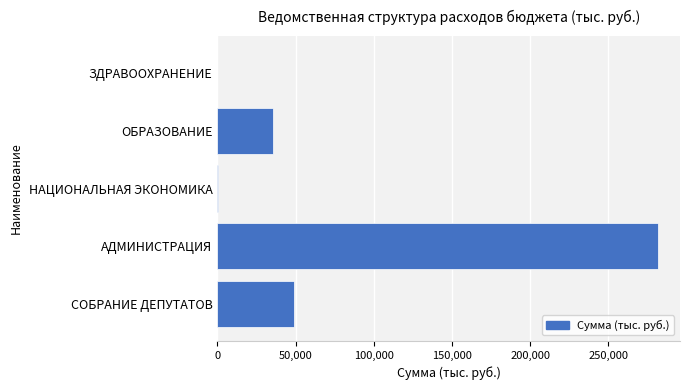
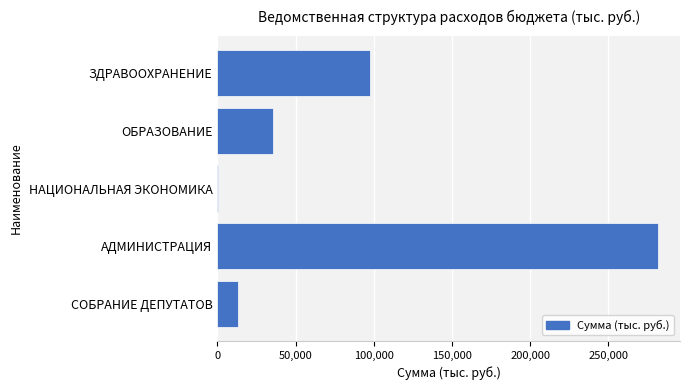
  {
-   "ЗДРАВООХРАНЕНИЕ": "0",
+   "ЗДРАВООХРАНЕНИЕ": "98,000",
    "ОБРАЗОВАНИЕ": "36,000",
    "АДМИНИСТРАЦИЯ": "282,000",
-   "СОБРАНИЕ ДЕПУТАТОВ": "49,000"
+   "СОБРАНИЕ ДЕПУТАТОВ": "13,000"
  }
